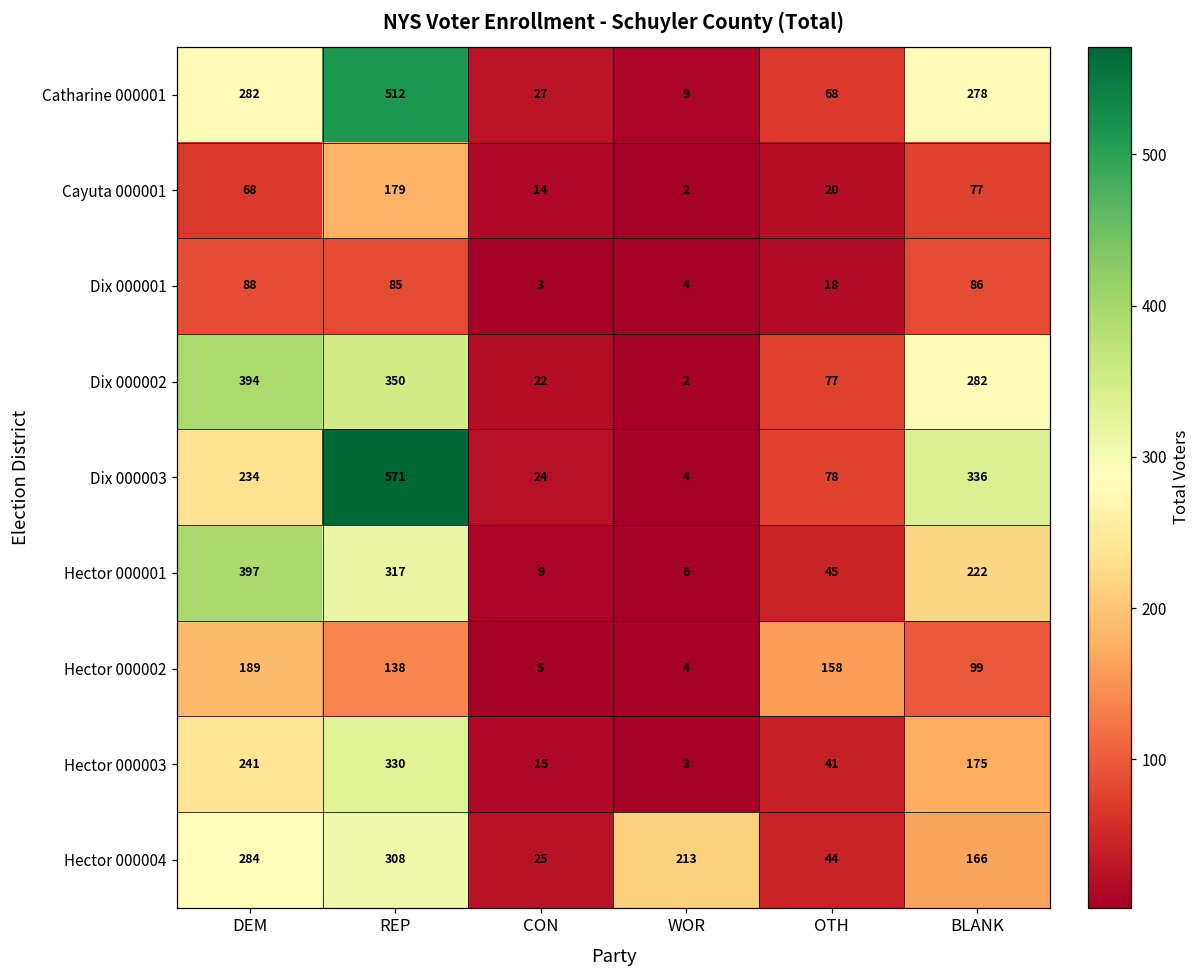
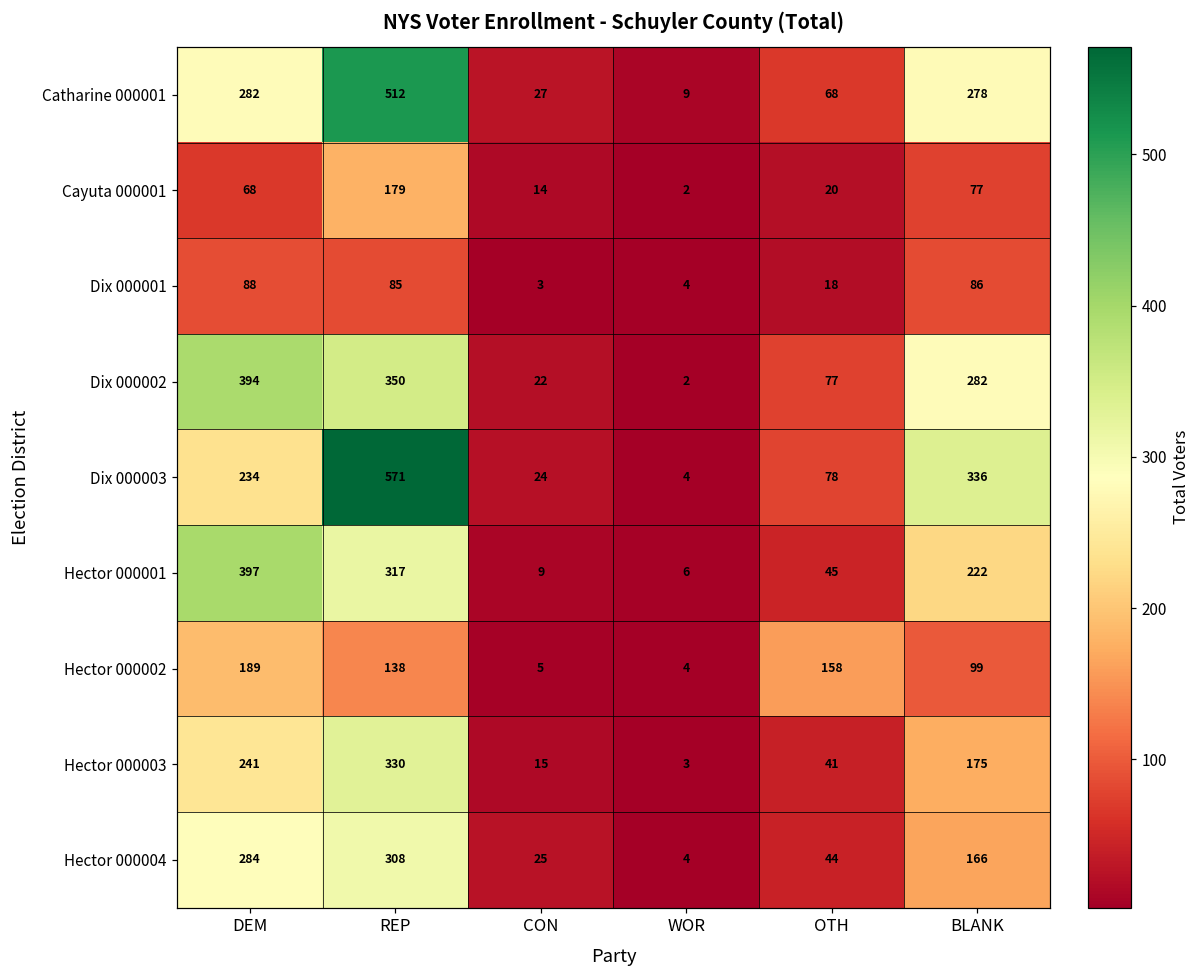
  {
    "Catharine 000001": {
      "DEM": 282,
      "REP": 512,
      "CON": 27,
      "WOR": 9,
      "OTH": 68,
      "BLANK": 278
    },
    "Cayuta 000001": {
      "DEM": 68,
      "REP": 179,
      "CON": 14,
      "WOR": 2,
      "OTH": 20,
      "BLANK": 77
    },
    "Dix 000001": {
      "DEM": 88,
      "REP": 85,
      "CON": 3,
      "WOR": 4,
      "OTH": 18,
      "BLANK": 86
    },
    "Dix 000002": {
      "DEM": 394,
      "REP": 350,
      "CON": 22,
      "WOR": 2,
      "OTH": 77,
      "BLANK": 282
    },
    "Dix 000003": {
      "DEM": 234,
      "REP": 571,
      "CON": 24,
      "WOR": 4,
      "OTH": 78,
      "BLANK": 336
    },
    "Hector 000001": {
      "DEM": 397,
      "REP": 317,
      "CON": 9,
      "WOR": 6,
      "OTH": 45,
      "BLANK": 222
    },
    "Hector 000002": {
      "DEM": 189,
      "REP": 138,
      "CON": 5,
      "WOR": 4,
      "OTH": 158,
      "BLANK": 99
    },
    "Hector 000003": {
      "DEM": 241,
      "REP": 330,
      "CON": 15,
      "WOR": 3,
      "OTH": 41,
      "BLANK": 175
    },
    "Hector 000004": {
      "DEM": 284,
      "REP": 308,
      "CON": 25,
-     "WOR": 213,
+     "WOR": 4,
      "OTH": 44,
      "BLANK": 166
    }
  }
